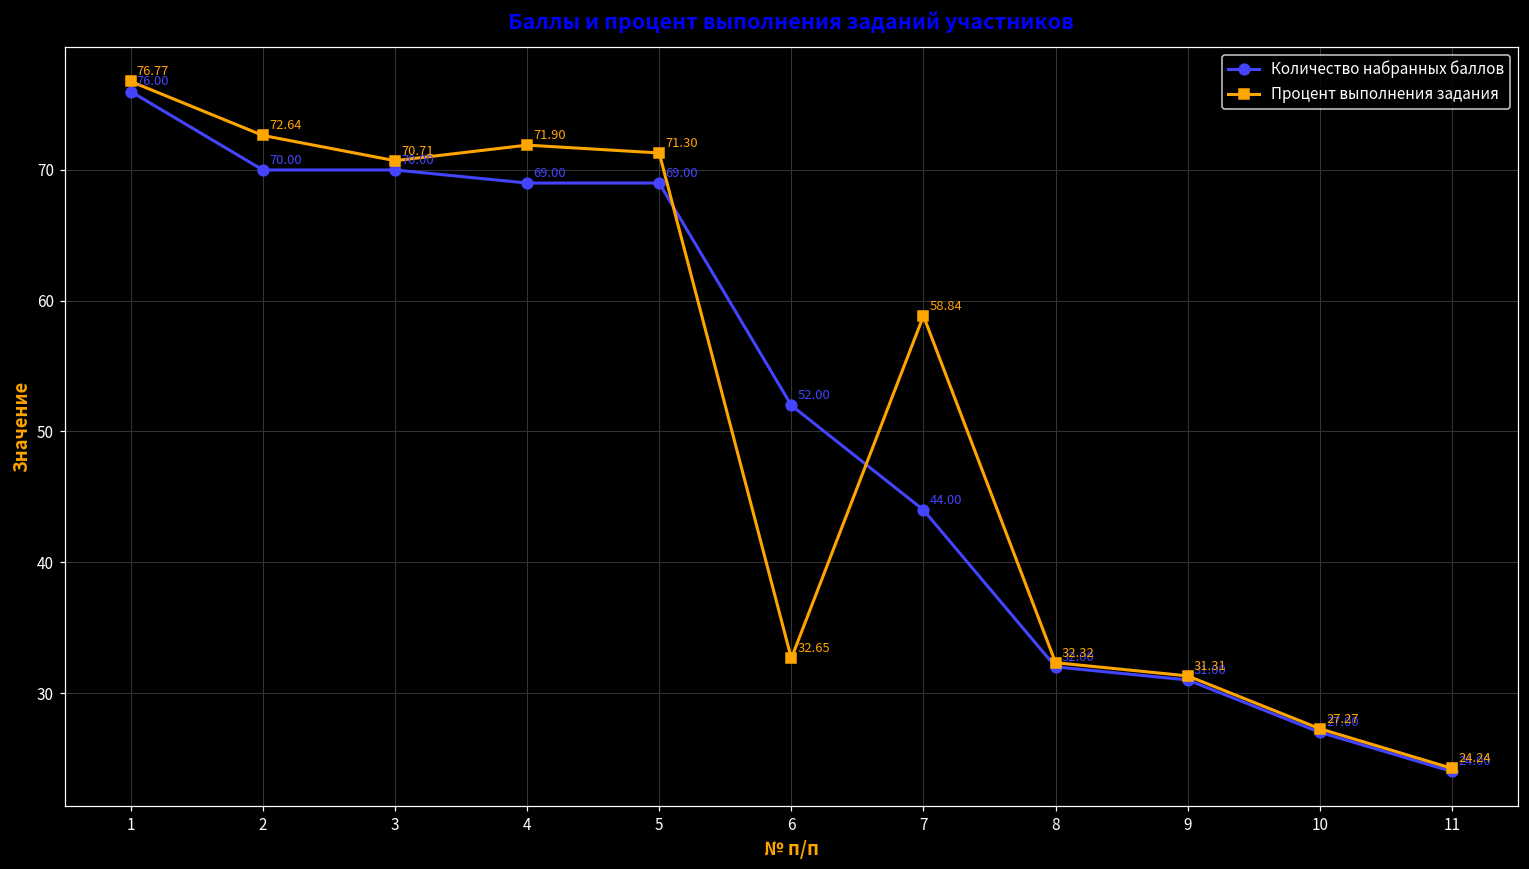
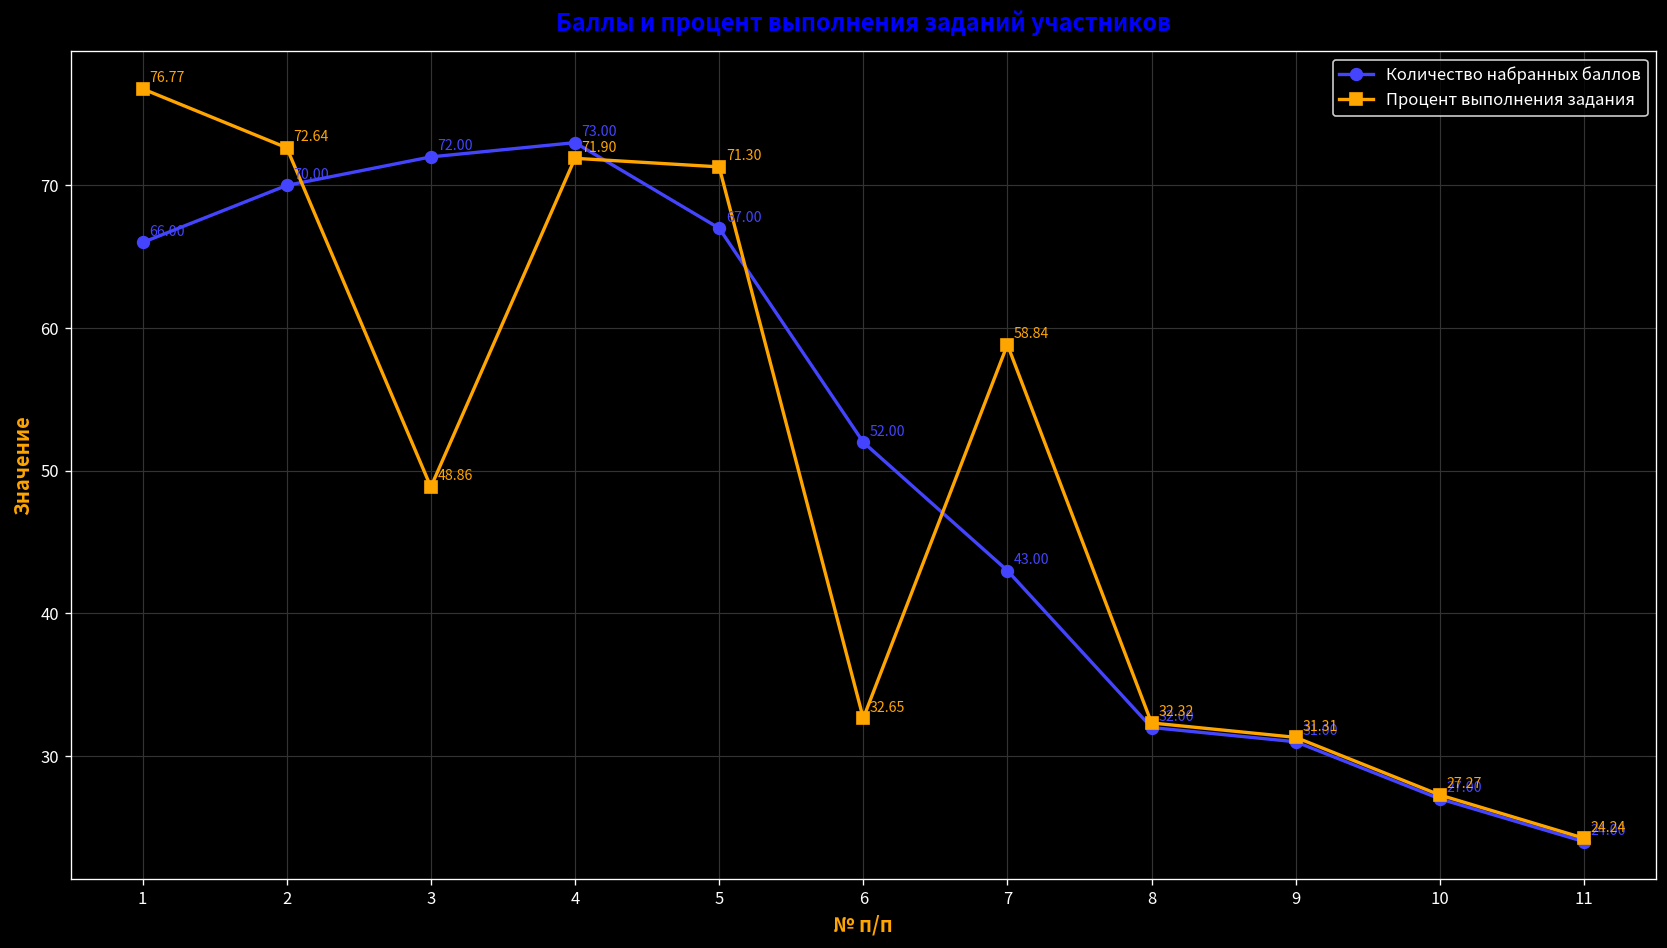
  {
    "Количество набранных баллов": {
-     "1": 76.00,
+     "1": 66.00,
      "2": 70.00,
-     "3": 70.00,
-     "4": 69.00,
-     "5": 69.00,
+     "3": 72.00,
+     "4": 73.00,
+     "5": 67.00,
      "6": 52.00,
-     "7": 44.00
+     "7": 43.00
    },
    "Процент выполнения задания": {
      "2": 72.64,
-     "3": 70.71,
+     "3": 48.86,
      "4": 71.90,
      "5": 71.30,
      "6": 32.65,
      "7": 58.84
    }
  }
